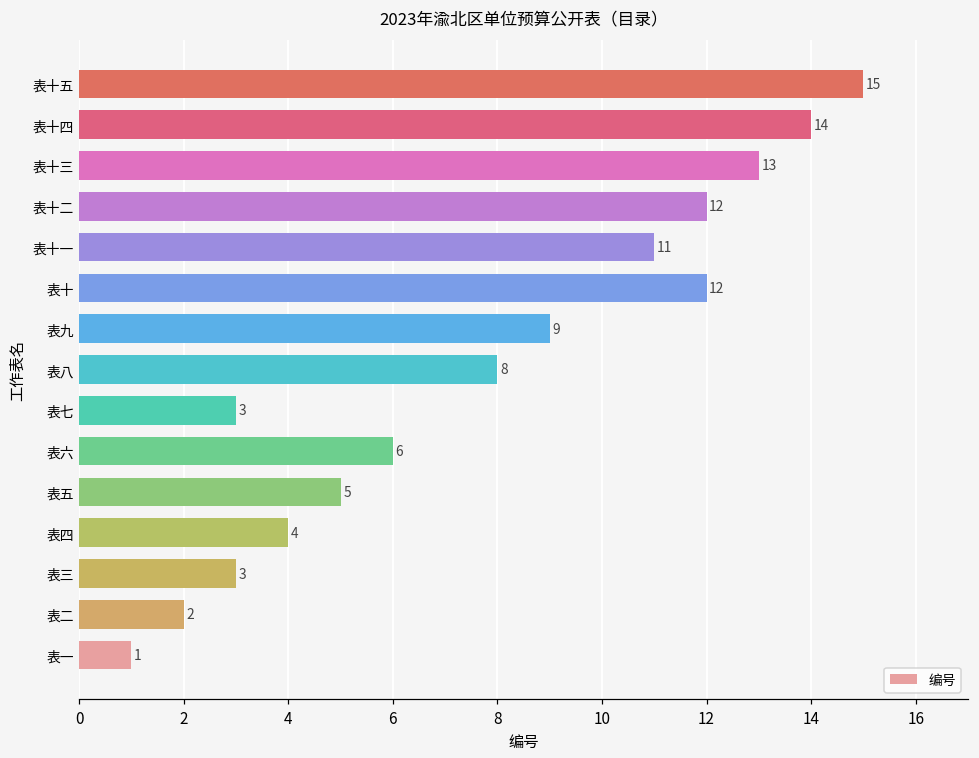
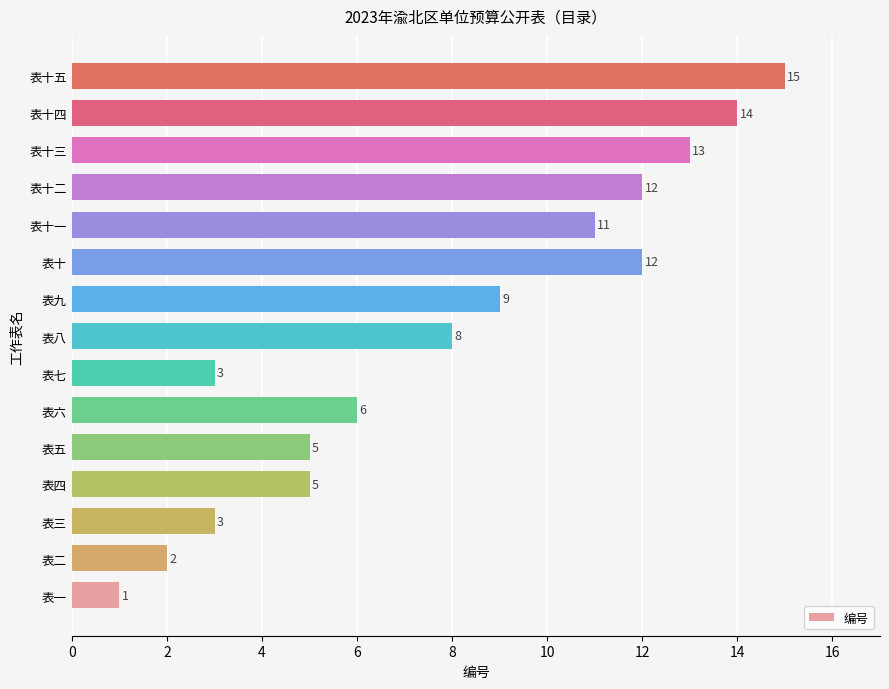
  {
    "表十五": 15,
    "表十四": 14,
    "表十三": 13,
    "表十二": 12,
    "表十一": 11,
    "表十": 12,
    "表九": 9,
    "表八": 8,
    "表七": 3,
    "表六": 6,
    "表五": 5,
-   "表四": 4,
+   "表四": 5,
    "表三": 3,
    "表二": 2,
    "表一": 1
  }
